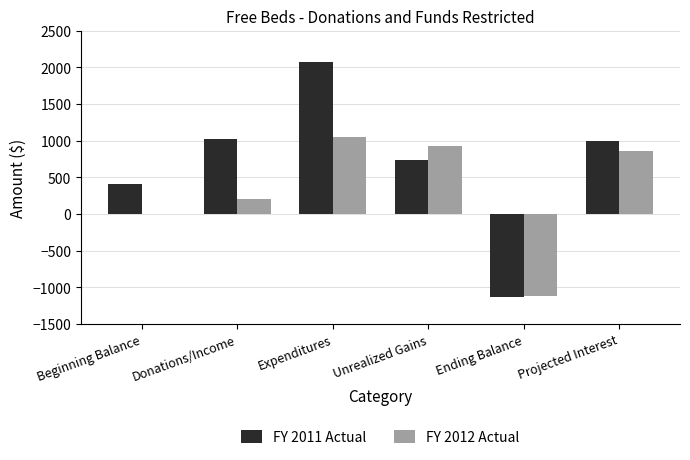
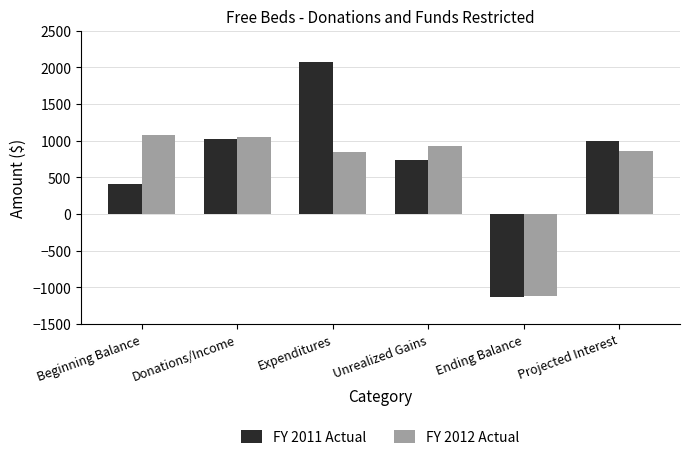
  {
    "FY 2011 Actual": {
      "Beginning Balance": 400,
      "Donations/Income": 1000,
      "Expenditures": 2100,
      "Unrealized Gains": 700,
      "Ending Balance": -1100,
      "Projected Interest": 1000
    },
    "FY 2012 Actual": {
-     "Beginning Balance": 0,
-     "Donations/Income": 200,
-     "Expenditures": 1000,
+     "Beginning Balance": 1100,
+     "Donations/Income": 1100,
+     "Expenditures": 800,
      "Unrealized Gains": 900,
      "Ending Balance": -1100,
      "Projected Interest": 900
    }
  }
